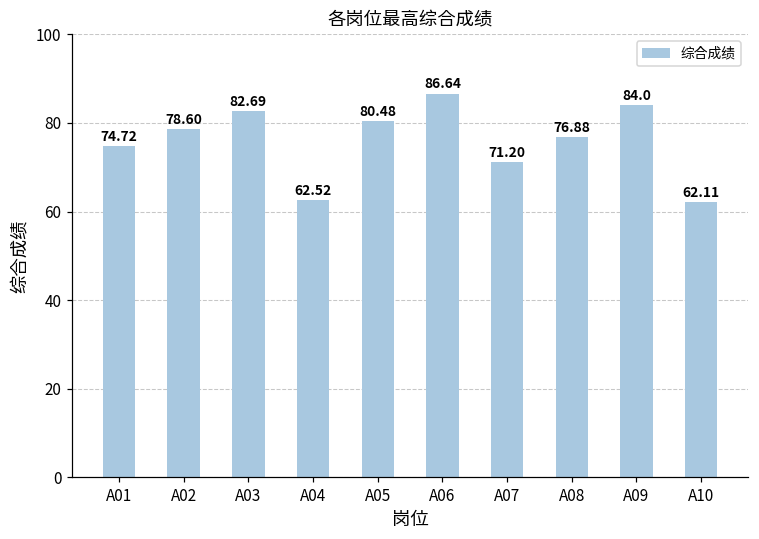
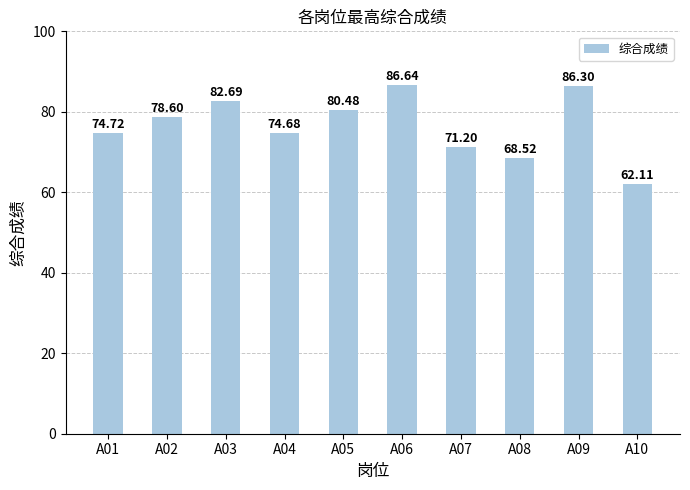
  {
    "A01": 74.72,
    "A02": 78.60,
    "A03": 82.69,
-   "A04": 62.52,
+   "A04": 74.68,
    "A05": 80.48,
    "A06": 86.64,
    "A07": 71.20,
-   "A08": 76.88,
-   "A09": 84.0,
+   "A08": 68.52,
+   "A09": 86.30,
    "A10": 62.11
  }
